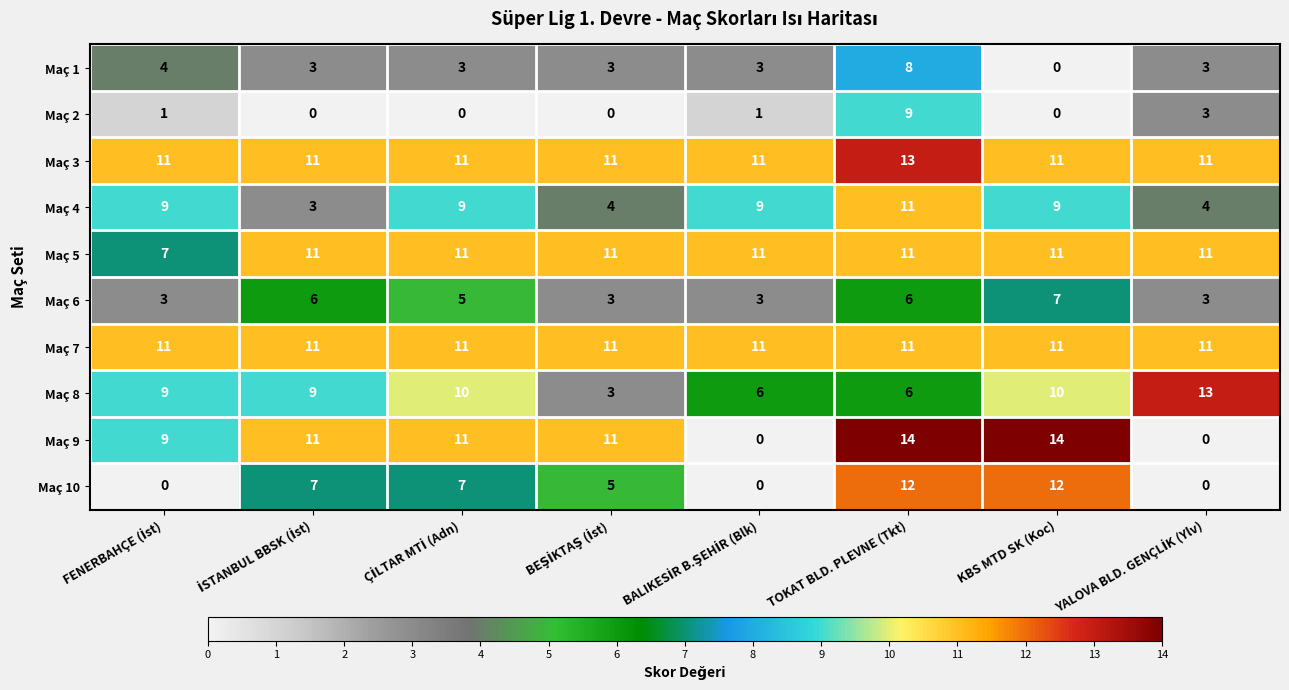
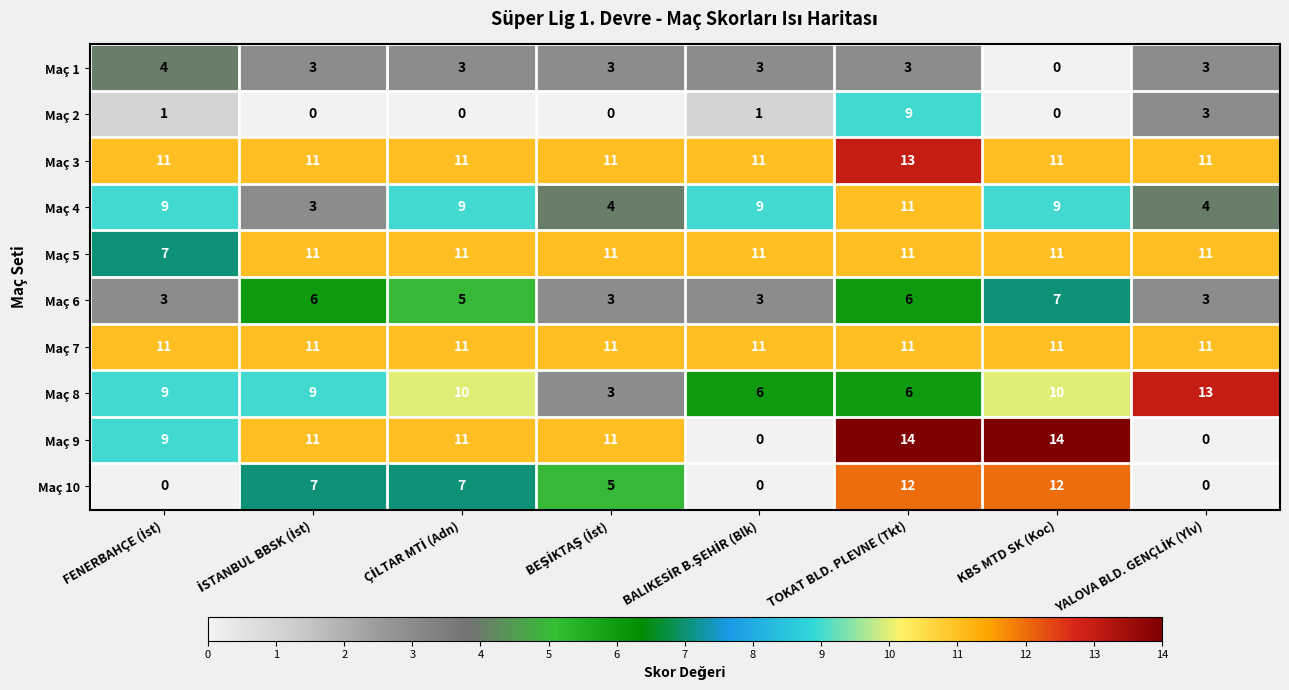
  {
    "Maç 1": {
      "FENERBAHÇE (İst)": 4,
      "İSTANBUL BBSK (İst)": 3,
      "ÇİLTAR MTİ (Adn)": 3,
      "BEŞİKTAŞ (İst)": 3,
      "BALIKESİR B.ŞEHİR (Blk)": 3,
-     "TOKAT BLD. PLEVNE (Tkt)": 8,
+     "TOKAT BLD. PLEVNE (Tkt)": 3,
      "KBS MTD SK (Koc)": 0,
      "YALOVA BLD. GENÇLİK (Ylv)": 3
    },
    "Maç 2": {
      "FENERBAHÇE (İst)": 1,
      "İSTANBUL BBSK (İst)": 0,
      "ÇİLTAR MTİ (Adn)": 0,
      "BEŞİKTAŞ (İst)": 0,
      "BALIKESİR B.ŞEHİR (Blk)": 1,
      "TOKAT BLD. PLEVNE (Tkt)": 9,
      "KBS MTD SK (Koc)": 0,
      "YALOVA BLD. GENÇLİK (Ylv)": 3
    },
    "Maç 3": {
      "FENERBAHÇE (İst)": 11,
      "İSTANBUL BBSK (İst)": 11,
      "ÇİLTAR MTİ (Adn)": 11,
      "BEŞİKTAŞ (İst)": 11,
      "BALIKESİR B.ŞEHİR (Blk)": 11,
      "TOKAT BLD. PLEVNE (Tkt)": 13,
      "KBS MTD SK (Koc)": 11,
      "YALOVA BLD. GENÇLİK (Ylv)": 11
    },
    "Maç 4": {
      "FENERBAHÇE (İst)": 9,
      "İSTANBUL BBSK (İst)": 3,
      "ÇİLTAR MTİ (Adn)": 9,
      "BEŞİKTAŞ (İst)": 4,
      "BALIKESİR B.ŞEHİR (Blk)": 9,
      "TOKAT BLD. PLEVNE (Tkt)": 11,
      "KBS MTD SK (Koc)": 9,
      "YALOVA BLD. GENÇLİK (Ylv)": 4
    },
    "Maç 5": {
      "FENERBAHÇE (İst)": 7,
      "İSTANBUL BBSK (İst)": 11,
      "ÇİLTAR MTİ (Adn)": 11,
      "BEŞİKTAŞ (İst)": 11,
      "BALIKESİR B.ŞEHİR (Blk)": 11,
      "TOKAT BLD. PLEVNE (Tkt)": 11,
      "KBS MTD SK (Koc)": 11,
      "YALOVA BLD. GENÇLİK (Ylv)": 11
    },
    "Maç 6": {
      "FENERBAHÇE (İst)": 3,
      "İSTANBUL BBSK (İst)": 6,
      "ÇİLTAR MTİ (Adn)": 5,
      "BEŞİKTAŞ (İst)": 3,
      "BALIKESİR B.ŞEHİR (Blk)": 3,
      "TOKAT BLD. PLEVNE (Tkt)": 6,
      "KBS MTD SK (Koc)": 7,
      "YALOVA BLD. GENÇLİK (Ylv)": 3
    },
    "Maç 7": {
      "FENERBAHÇE (İst)": 11,
      "İSTANBUL BBSK (İst)": 11,
      "ÇİLTAR MTİ (Adn)": 11,
      "BEŞİKTAŞ (İst)": 11,
      "BALIKESİR B.ŞEHİR (Blk)": 11,
      "TOKAT BLD. PLEVNE (Tkt)": 11,
      "KBS MTD SK (Koc)": 11,
      "YALOVA BLD. GENÇLİK (Ylv)": 11
    },
    "Maç 8": {
      "FENERBAHÇE (İst)": 9,
      "İSTANBUL BBSK (İst)": 9,
      "ÇİLTAR MTİ (Adn)": 10,
      "BEŞİKTAŞ (İst)": 3,
      "BALIKESİR B.ŞEHİR (Blk)": 6,
      "TOKAT BLD. PLEVNE (Tkt)": 6,
      "KBS MTD SK (Koc)": 10,
      "YALOVA BLD. GENÇLİK (Ylv)": 13
    },
    "Maç 9": {
      "FENERBAHÇE (İst)": 9,
      "İSTANBUL BBSK (İst)": 11,
      "ÇİLTAR MTİ (Adn)": 11,
      "BEŞİKTAŞ (İst)": 11,
      "BALIKESİR B.ŞEHİR (Blk)": 0,
      "TOKAT BLD. PLEVNE (Tkt)": 14,
      "KBS MTD SK (Koc)": 14,
      "YALOVA BLD. GENÇLİK (Ylv)": 0
    },
    "Maç 10": {
      "FENERBAHÇE (İst)": 0,
      "İSTANBUL BBSK (İst)": 7,
      "ÇİLTAR MTİ (Adn)": 7,
      "BEŞİKTAŞ (İst)": 5,
      "BALIKESİR B.ŞEHİR (Blk)": 0,
      "TOKAT BLD. PLEVNE (Tkt)": 12,
      "KBS MTD SK (Koc)": 12,
      "YALOVA BLD. GENÇLİK (Ylv)": 0
    }
  }
